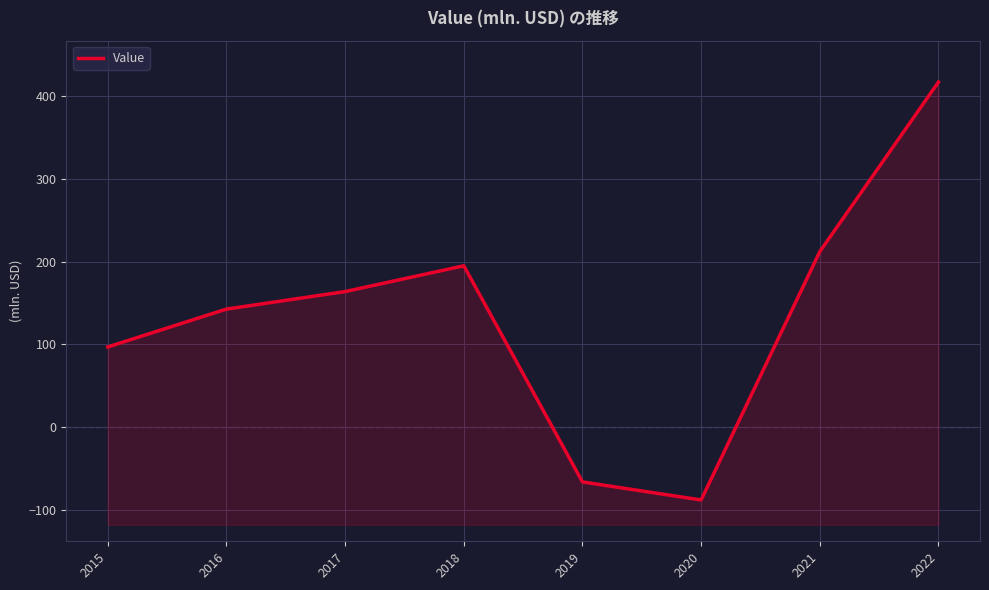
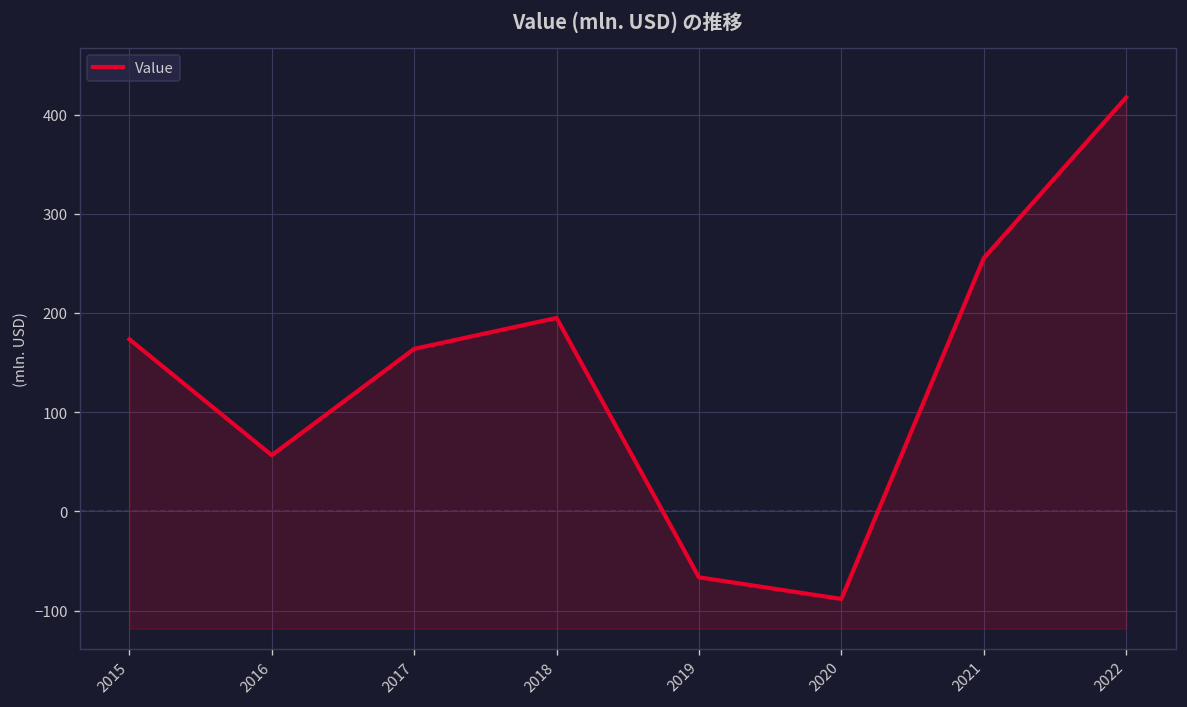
  {
-   "2015": 100,
-   "2016": 140,
+   "2015": 170,
+   "2016": 60,
    "2017": 160,
    "2018": 200,
    "2019": -70,
    "2020": -90,
-   "2021": 210,
+   "2021": 260,
    "2022": 420
  }
